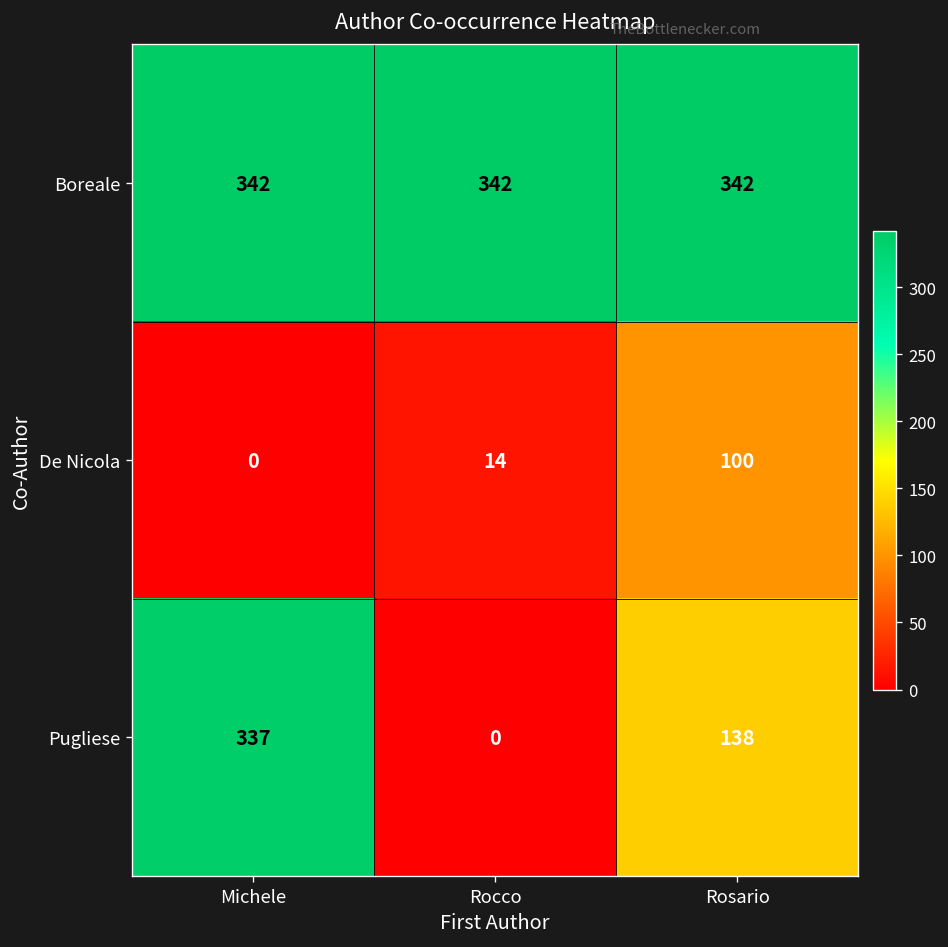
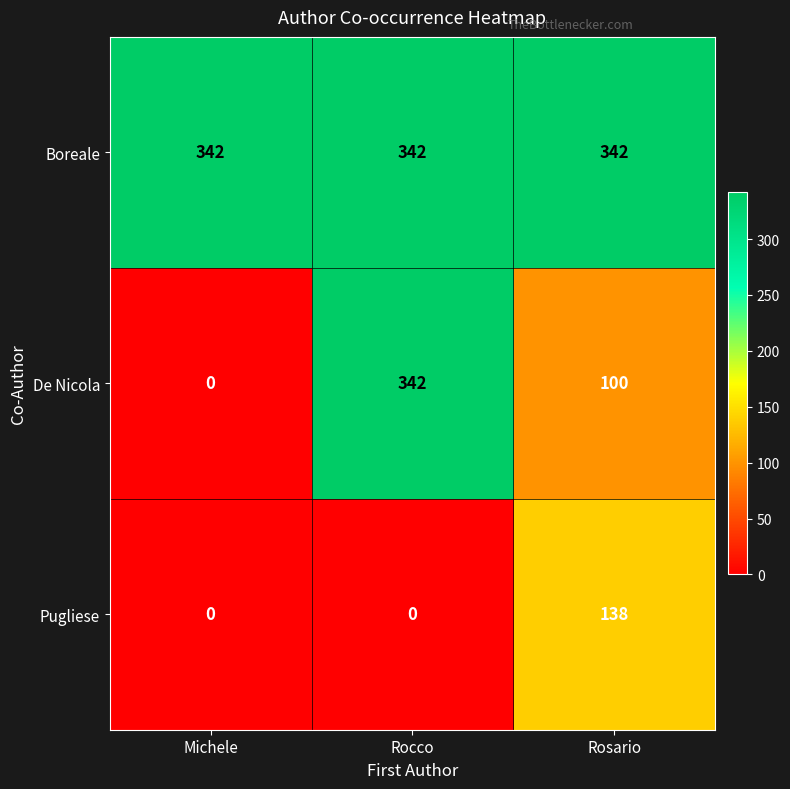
  {
    "Boreale": {
      "Michele": 342,
      "Rocco": 342,
      "Rosario": 342
    },
    "De Nicola": {
      "Michele": 0,
-     "Rocco": 14,
+     "Rocco": 342,
      "Rosario": 100
    },
    "Pugliese": {
-     "Michele": 337,
+     "Michele": 0,
      "Rocco": 0,
      "Rosario": 138
    }
  }
